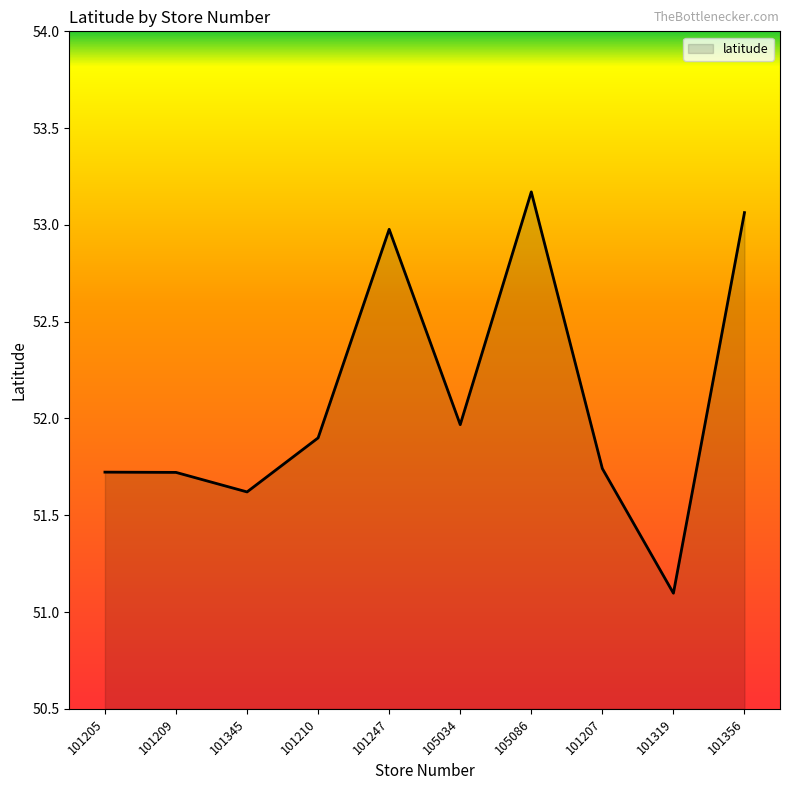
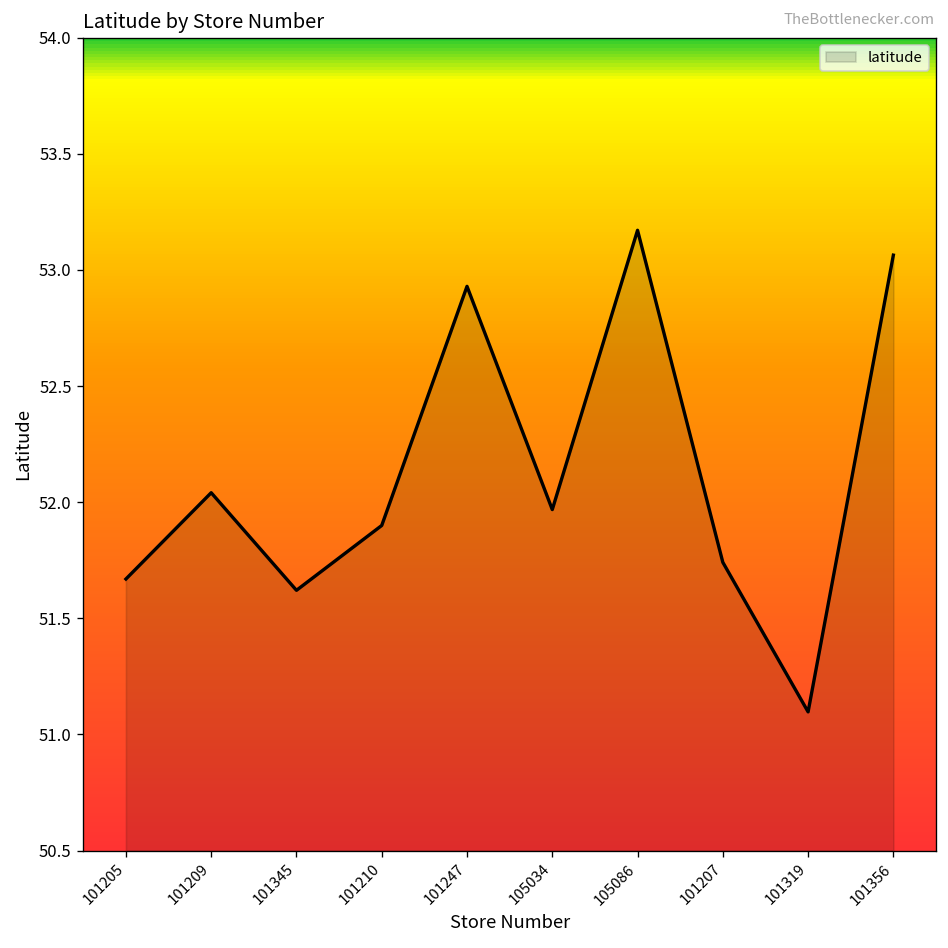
  {
-   "101205": 51.72,
-   "101209": 51.72,
+   "101205": 51.67,
+   "101209": 52.04,
    "101345": 51.62,
    "101210": 51.90,
-   "101247": 52.98,
+   "101247": 52.93,
    "105034": 51.97,
    "105086": 53.17,
    "101207": 51.74,
    "101319": 51.10,
    "101356": 53.06
  }
